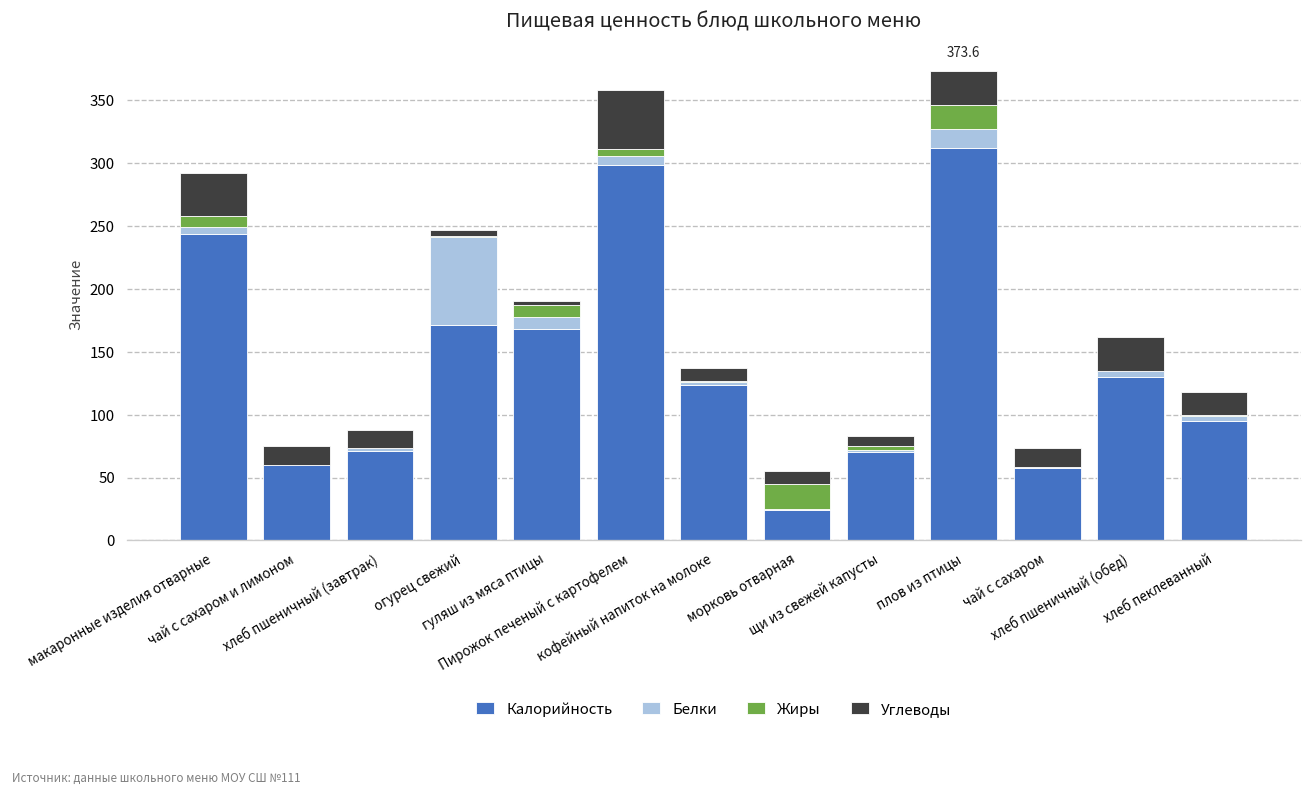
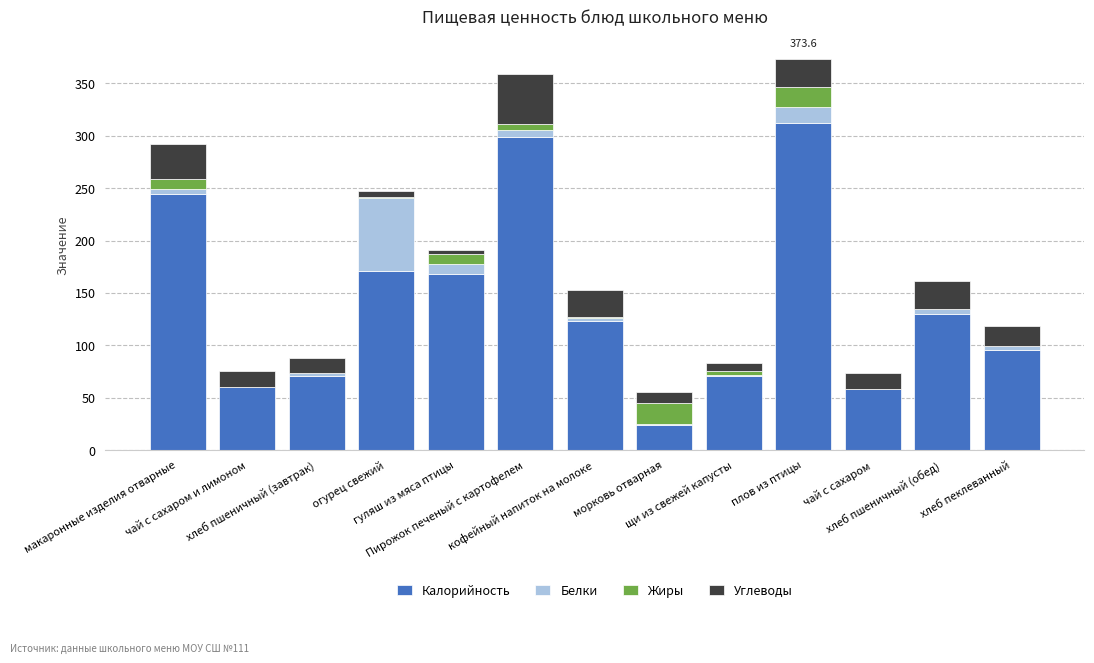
  {
    "Калорийность": {
      "макаронные изделия отварные": 244,
      "чай с сахаром и лимоном": 60,
      "хлеб пшеничный (завтрак)": 71,
      "огурец свежий": 171,
      "гуляш из мяса птицы": 168,
      "Пирожок печеный с картофелем": 299,
      "кофейный напиток на молоке": 124,
      "морковь отварная": 24,
      "щи из свежей капусты": 70,
      "плов из птицы": 312,
      "чай с сахаром": 58,
      "хлеб пшеничный (обед)": 130,
      "хлеб пеклеванный": 95
    },
    "Белки": {
      "макаронные изделия отварные": 5,
      "хлеб пшеничный (завтрак)": 2,
      "огурец свежий": 70,
      "гуляш из мяса птицы": 10,
      "Пирожок печеный с картофелем": 7,
      "плов из птицы": 15,
      "хлеб пшеничный (обед)": 4,
      "хлеб пеклеванный": 4
    },
    "Жиры": {
      "макаронные изделия отварные": 9,
      "чай с сахаром и лимоном": 0,
      "гуляш из мяса птицы": 10,
      "Пирожок печеный с картофелем": 6,
      "морковь отварная": 20,
      "щи из свежей капусты": 3,
      "плов из птицы": 19,
      "чай с сахаром": 0
    },
    "Углеводы": {
      "макаронные изделия отварные": 34,
      "чай с сахаром и лимоном": 15,
      "хлеб пшеничный (завтрак)": 15,
      "огурец свежий": 5,
      "гуляш из мяса птицы": 3,
      "Пирожок печеный с картофелем": 47,
-     "кофейный напиток на молоке": 10,
+     "кофейный напиток на молоке": 26,
      "морковь отварная": 10,
      "щи из свежей капусты": 8,
      "чай с сахаром": 15,
      "хлеб пшеничный (обед)": 27,
      "хлеб пеклеванный": 19
    }
  }
